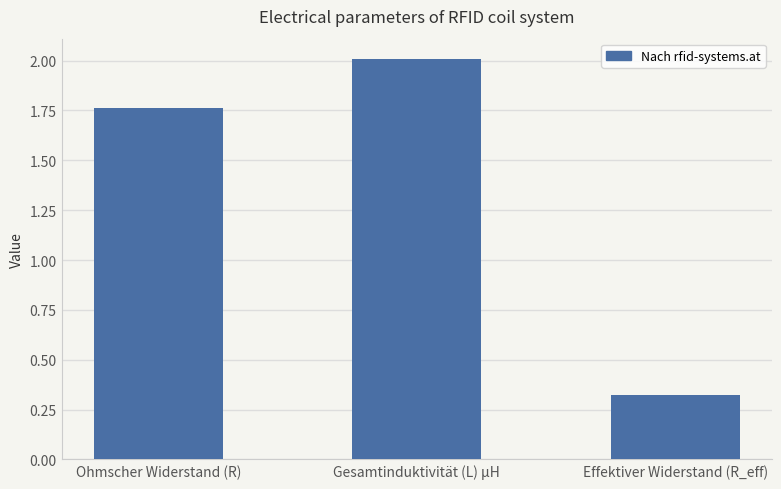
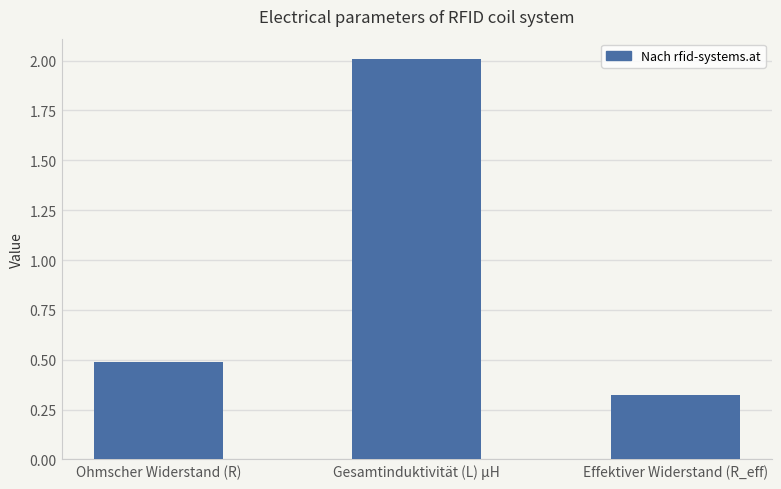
  {
-   "Ohmscher Widerstand (R)": 1.76,
+   "Ohmscher Widerstand (R)": 0.49,
    "Gesamtinduktivität (L) µH": 2.01,
    "Effektiver Widerstand (R_eff)": 0.32
  }
